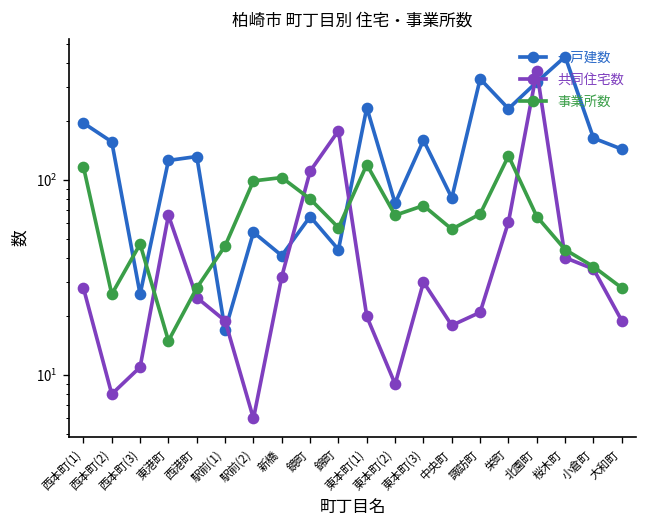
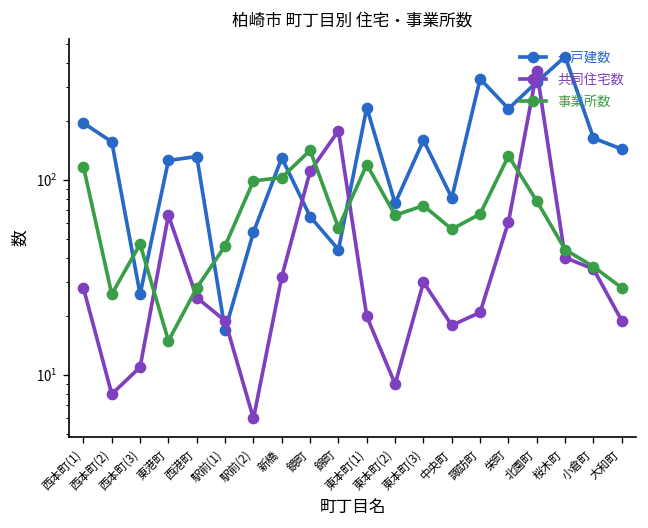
  {
    "一戸建数": {
      "西本町(1)": 200,
      "西本町(2)": 160,
      "西本町(3)": 26,
      "東港町": 130,
      "西港町": 130,
      "駅前(1)": 17,
      "駅前(2)": 54,
-     "新橋": 41,
+     "新橋": 130,
      "鏡町": 65,
      "錦町": 44,
      "東本町(1)": 240,
      "東本町(2)": 80,
      "東本町(3)": 160,
      "中央町": 80,
      "諏訪町": 330,
      "栄町": 230,
      "北園町": 320,
      "桜木町": 430,
      "小倉町": 160,
      "大和町": 140
    },
    "共同住宅数": {
      "西本町(1)": 28,
      "西本町(2)": 8,
      "西本町(3)": 11,
      "東港町": 66,
      "西港町": 25,
      "駅前(1)": 19,
      "駅前(2)": 6,
      "新橋": 32,
      "鏡町": 110,
      "錦町": 180,
      "東本町(1)": 20,
      "東本町(2)": 9,
      "東本町(3)": 30,
      "中央町": 18,
      "諏訪町": 21,
      "栄町": 61,
      "北園町": 360,
      "桜木町": 40,
      "大和町": 19
    },
    "事業所数": {
      "西本町(1)": 120,
      "西本町(2)": 26,
      "西本町(3)": 47,
      "東港町": 15,
      "西港町": 28,
      "駅前(1)": 46,
      "駅前(2)": 100,
      "新橋": 100,
-     "鏡町": 80,
+     "鏡町": 140,
      "錦町": 57,
      "東本町(1)": 120,
      "東本町(2)": 66,
      "東本町(3)": 70,
      "中央町": 56,
      "諏訪町": 67,
      "栄町": 130,
-     "北園町": 65,
+     "北園町": 80,
      "桜木町": 44,
      "大和町": 28
    }
  }
